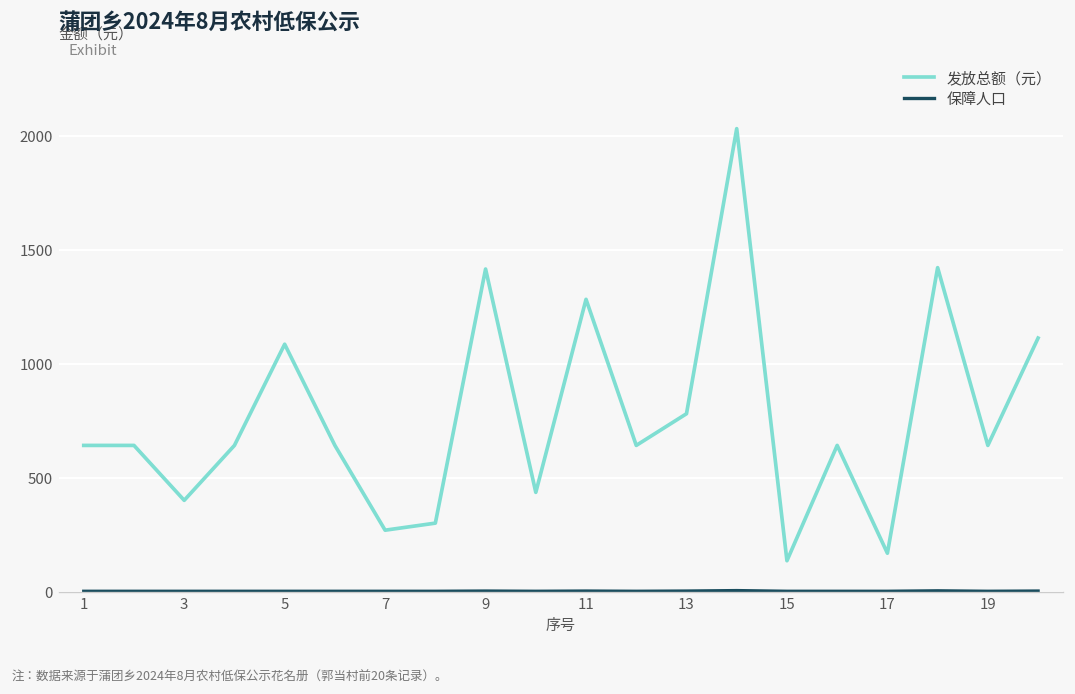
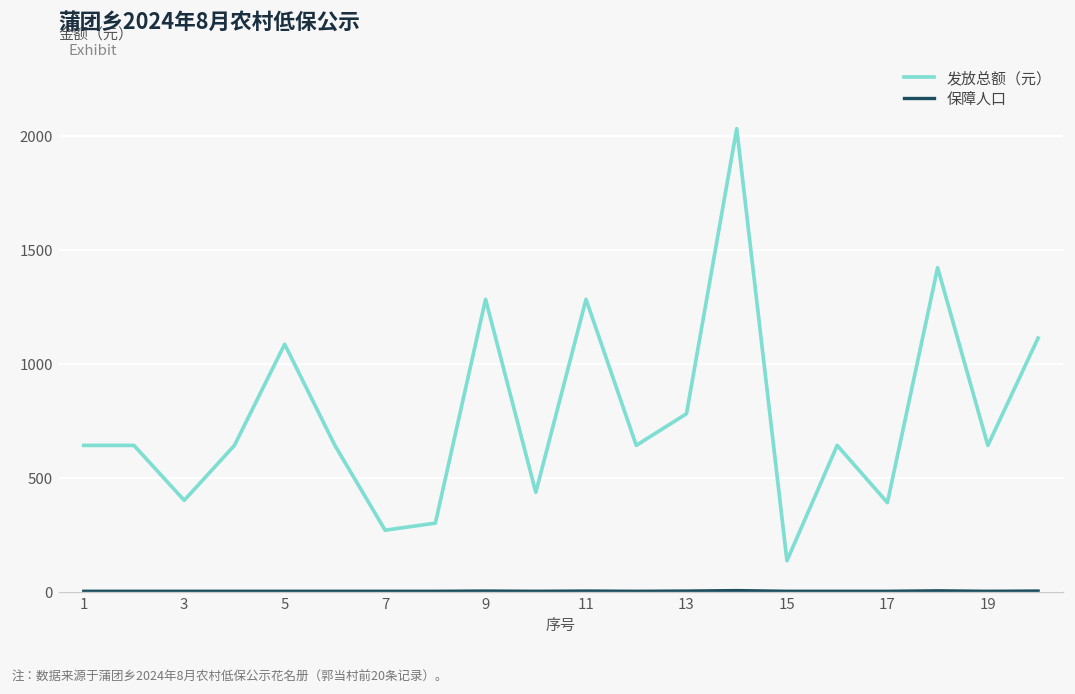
  {
    "发放总额（元）": {
      "1": 640,
      "3": 400,
      "5": 1090,
      "7": 270,
-     "9": 1420,
+     "9": 1280,
      "11": 1280,
      "13": 780,
      "15": 140,
-     "17": 170,
+     "17": 390,
      "19": 640
    },
    "保障人口": {
      "1": 0,
      "3": 0,
      "5": 0,
      "7": 0,
      "9": 0,
      "11": 0,
      "13": 0,
      "15": 0,
      "17": 0,
      "19": 0
    }
  }
